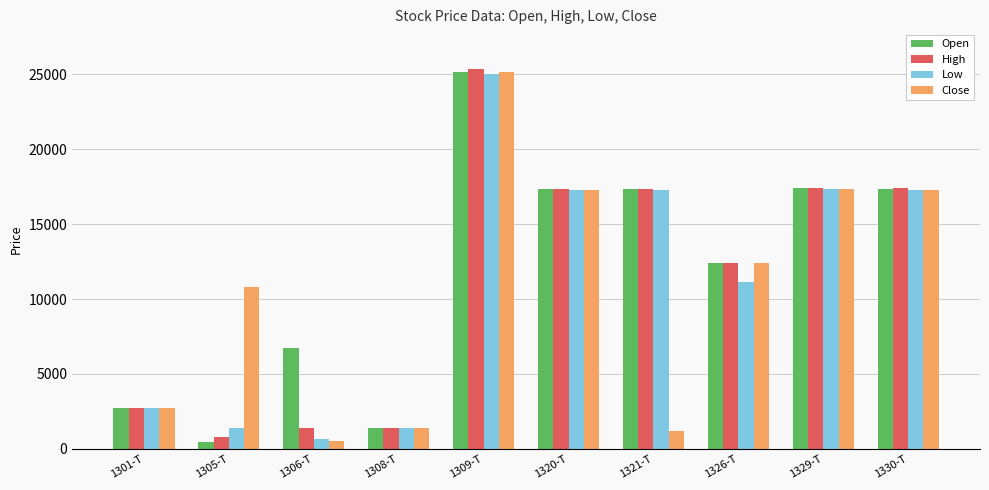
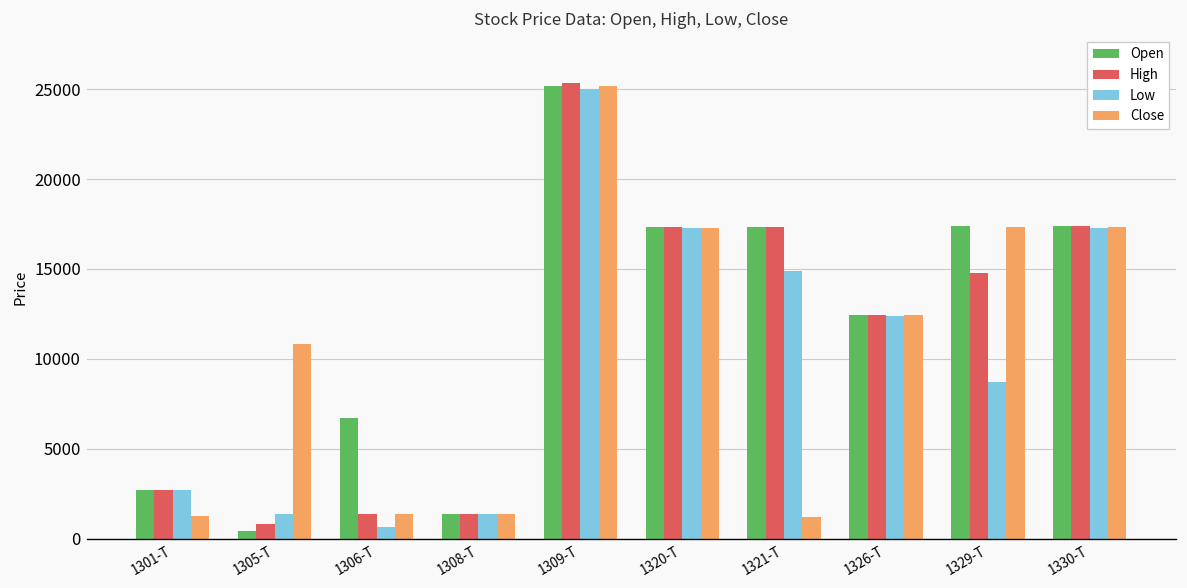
  {
    "Open": {
      "1301-T": 2700,
      "1305-T": 400,
      "1306-T": 6700,
      "1308-T": 1400,
      "1309-T": 25200,
      "1320-T": 17300,
      "1321-T": 17300,
      "1326-T": 12400,
      "1329-T": 17400,
      "1330-T": 17400
    },
    "High": {
      "1301-T": 2700,
      "1305-T": 800,
      "1306-T": 1400,
      "1308-T": 1400,
      "1309-T": 25300,
      "1320-T": 17300,
      "1321-T": 17300,
      "1326-T": 12400,
-     "1329-T": 17400,
+     "1329-T": 14800,
      "1330-T": 17400
    },
    "Low": {
      "1301-T": 2700,
      "1305-T": 1400,
      "1306-T": 700,
      "1308-T": 1400,
      "1309-T": 25000,
      "1320-T": 17300,
-     "1321-T": 17300,
-     "1326-T": 11100,
-     "1329-T": 17300,
+     "1321-T": 14900,
+     "1326-T": 12400,
+     "1329-T": 8700,
      "1330-T": 17300
    },
    "Close": {
-     "1301-T": 2700,
+     "1301-T": 1300,
      "1305-T": 10800,
-     "1306-T": 500,
+     "1306-T": 1400,
      "1308-T": 1400,
      "1309-T": 25200,
      "1320-T": 17300,
      "1321-T": 1200,
      "1326-T": 12400,
      "1329-T": 17300,
      "1330-T": 17300
    }
  }
